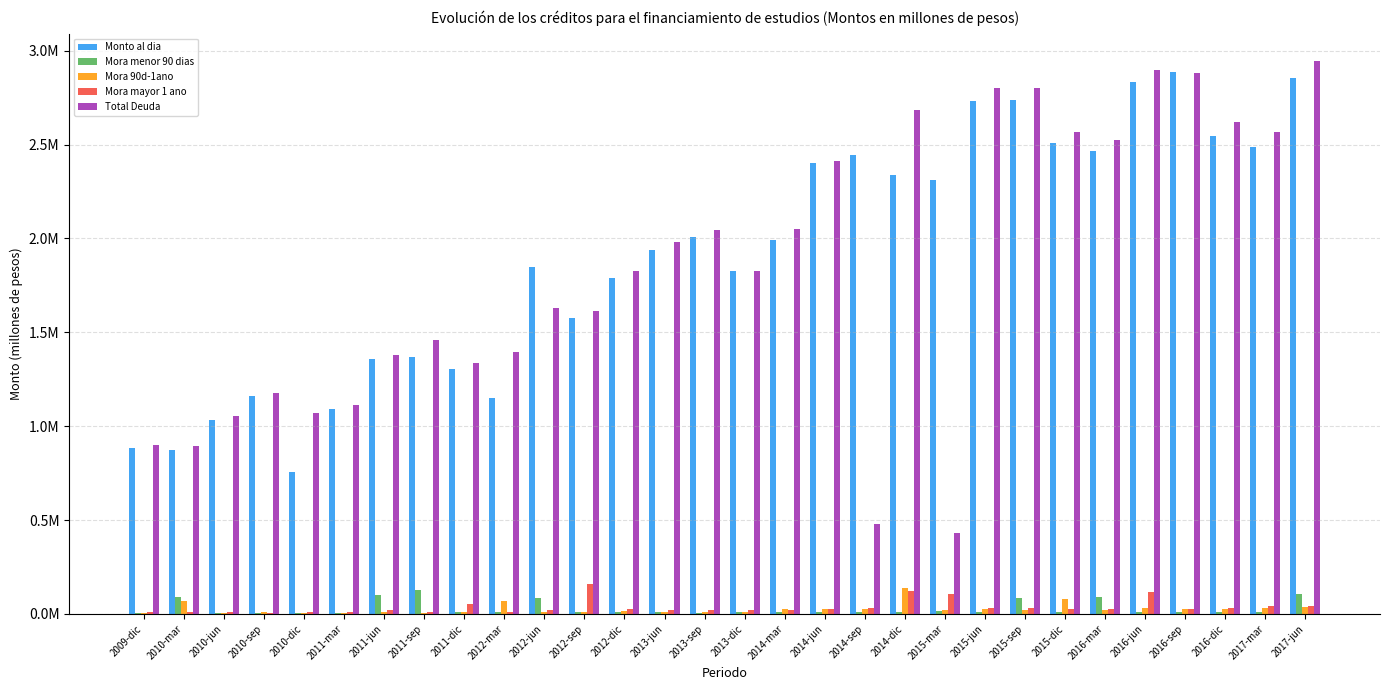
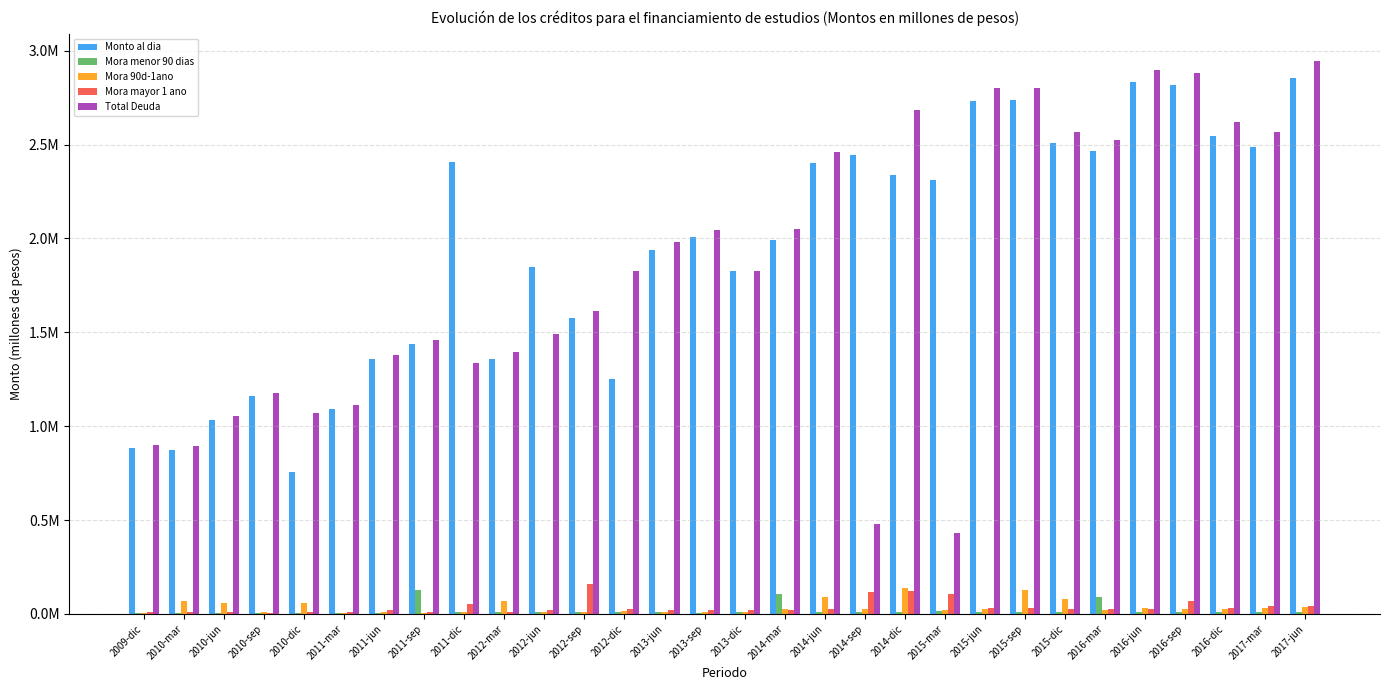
  {
    "Monto al dia": {
      "2009-dic": 880000,
      "2010-mar": 870000,
      "2010-jun": 1030000,
      "2010-sep": 1160000,
      "2010-dic": 750000,
      "2011-mar": 1090000,
      "2011-jun": 1360000,
-     "2011-sep": 1370000,
-     "2011-dic": 1310000,
-     "2012-mar": 1150000,
+     "2011-sep": 1440000,
+     "2011-dic": 2410000,
+     "2012-mar": 1360000,
      "2012-jun": 1850000,
      "2012-sep": 1580000,
-     "2012-dic": 1790000,
+     "2012-dic": 1250000,
      "2013-jun": 1940000,
      "2013-sep": 2010000,
      "2013-dic": 1830000,
      "2014-mar": 1990000,
      "2014-jun": 2400000,
      "2014-sep": 2440000,
      "2014-dic": 2340000,
      "2015-mar": 2310000,
      "2015-jun": 2730000,
      "2015-sep": 2740000,
      "2015-dic": 2510000,
      "2016-mar": 2470000,
      "2016-jun": 2830000,
-     "2016-sep": 2880000,
+     "2016-sep": 2820000,
      "2016-dic": 2550000,
      "2017-mar": 2490000,
      "2017-jun": 2850000
    },
    "Mora menor 90 dias": {
-     "2010-mar": 90000,
-     "2011-jun": 100000,
+     "2010-mar": 0,
+     "2011-jun": 10000,
      "2011-sep": 130000,
-     "2012-jun": 80000,
-     "2014-mar": 10000,
-     "2015-sep": 80000,
+     "2012-jun": 10000,
+     "2014-mar": 110000,
+     "2015-sep": 10000,
      "2016-mar": 90000,
-     "2017-jun": 110000
+     "2017-jun": 10000
    },
    "Mora 90d-1ano": {
      "2010-mar": 70000,
-     "2010-jun": 0,
-     "2010-dic": 0,
+     "2010-jun": 60000,
+     "2010-dic": 60000,
      "2012-mar": 70000,
      "2012-dic": 20000,
      "2014-mar": 30000,
-     "2014-jun": 30000,
+     "2014-jun": 90000,
      "2014-sep": 30000,
      "2014-dic": 140000,
      "2015-mar": 20000,
      "2015-jun": 30000,
-     "2015-sep": 20000,
+     "2015-sep": 130000,
      "2015-dic": 80000,
      "2016-mar": 20000,
      "2016-jun": 30000,
      "2016-sep": 30000,
      "2016-dic": 30000,
      "2017-mar": 30000,
      "2017-jun": 40000
    },
    "Mora mayor 1 ano": {
      "2011-jun": 20000,
      "2011-dic": 50000,
      "2012-jun": 20000,
      "2012-sep": 160000,
      "2012-dic": 30000,
      "2013-jun": 20000,
      "2013-sep": 20000,
      "2013-dic": 20000,
      "2014-mar": 20000,
      "2014-jun": 20000,
-     "2014-sep": 30000,
+     "2014-sep": 120000,
      "2014-dic": 120000,
      "2015-mar": 100000,
      "2015-jun": 30000,
      "2015-sep": 30000,
      "2015-dic": 30000,
      "2016-mar": 30000,
-     "2016-jun": 120000,
-     "2016-sep": 30000,
+     "2016-jun": 20000,
+     "2016-sep": 70000,
      "2016-dic": 30000,
      "2017-mar": 40000,
      "2017-jun": 40000
    },
    "Total Deuda": {
      "2009-dic": 900000,
      "2010-mar": 890000,
      "2010-jun": 1050000,
      "2010-sep": 1180000,
      "2010-dic": 1070000,
      "2011-mar": 1110000,
      "2011-jun": 1380000,
      "2011-sep": 1460000,
      "2011-dic": 1340000,
      "2012-mar": 1390000,
-     "2012-jun": 1630000,
+     "2012-jun": 1490000,
      "2012-sep": 1610000,
      "2012-dic": 1830000,
      "2013-jun": 1980000,
      "2013-sep": 2040000,
      "2013-dic": 1830000,
      "2014-mar": 2050000,
-     "2014-jun": 2410000,
+     "2014-jun": 2460000,
      "2014-sep": 480000,
      "2014-dic": 2680000,
      "2015-mar": 430000,
      "2015-jun": 2800000,
      "2015-sep": 2800000,
      "2015-dic": 2560000,
      "2016-mar": 2520000,
      "2016-jun": 2900000,
      "2016-sep": 2880000,
      "2016-dic": 2620000,
      "2017-mar": 2570000,
      "2017-jun": 2940000
    }
  }
